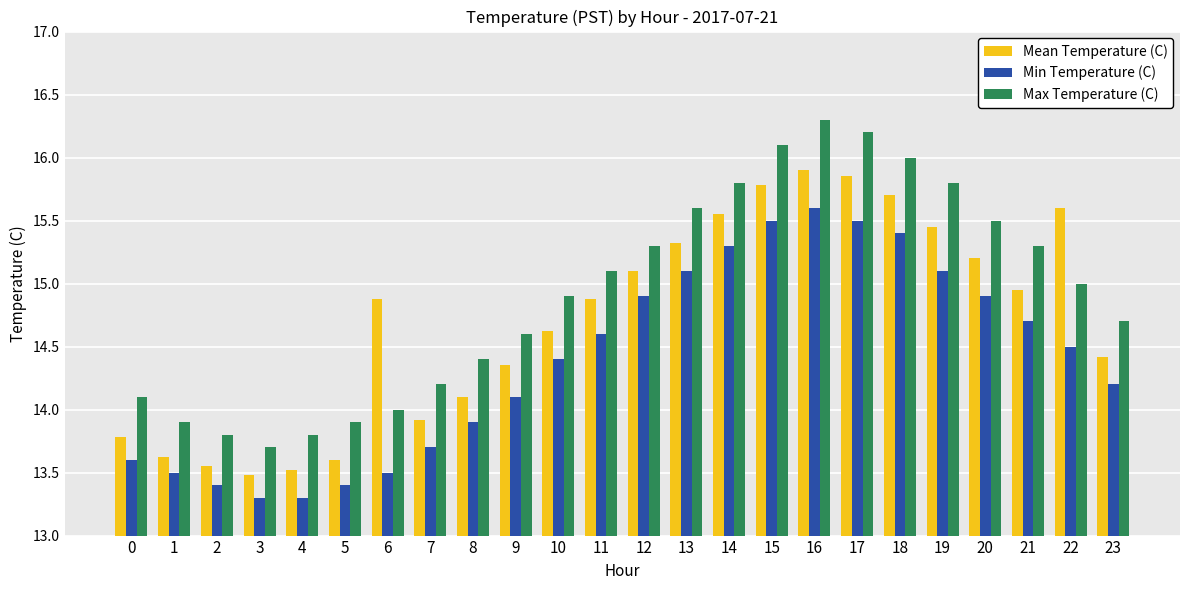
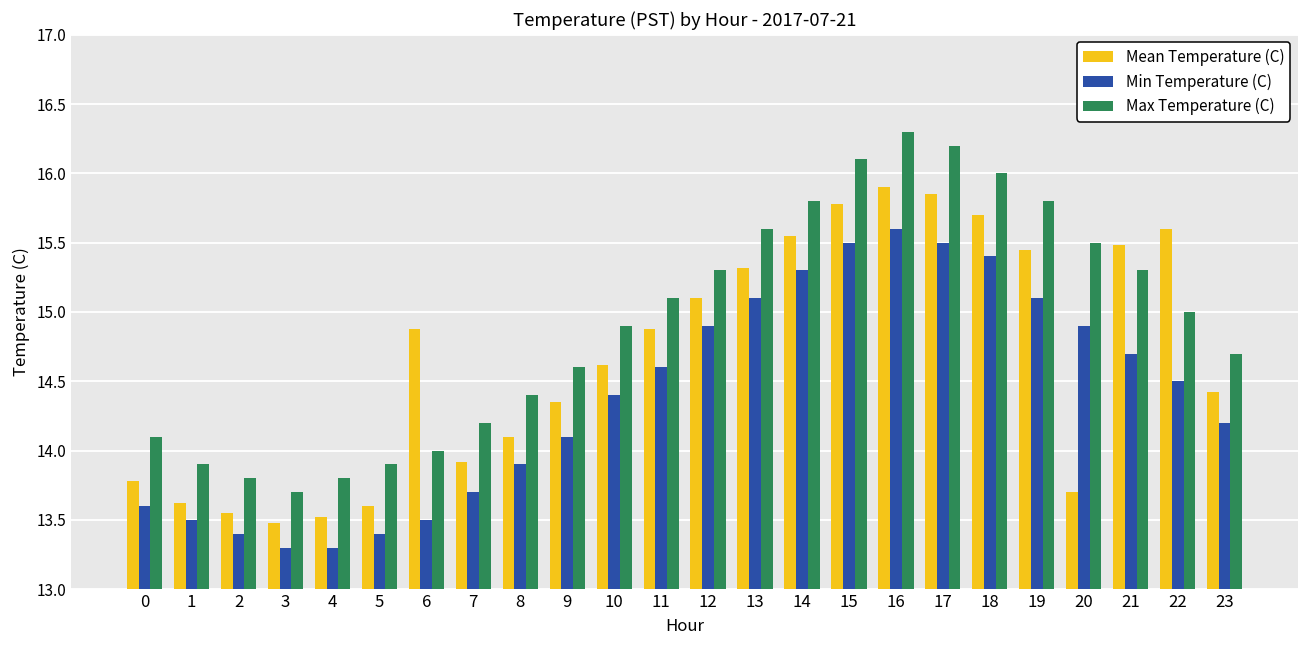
  {
    "Mean Temperature (C)": {
      "0": 13.78,
      "1": 13.62,
      "2": 13.55,
      "3": 13.48,
      "4": 13.52,
      "5": 13.60,
      "6": 14.88,
      "7": 13.92,
      "8": 14.10,
      "9": 14.35,
      "10": 14.62,
      "11": 14.88,
      "12": 15.10,
      "13": 15.32,
      "14": 15.55,
      "15": 15.78,
      "16": 15.90,
      "17": 15.85,
      "18": 15.70,
      "19": 15.45,
-     "20": 15.2,
-     "21": 14.95,
+     "20": 13.7,
+     "21": 15.48,
      "22": 15.60,
      "23": 14.42
    },
    "Min Temperature (C)": {
      "0": 13.60,
      "1": 13.50,
      "2": 13.40,
      "3": 13.30,
      "4": 13.30,
      "5": 13.40,
      "6": 13.50,
      "7": 13.70,
      "8": 13.90,
      "9": 14.10,
      "10": 14.40,
      "11": 14.60,
      "12": 14.90,
      "13": 15.10,
      "14": 15.30,
      "15": 15.50,
      "16": 15.60,
      "17": 15.50,
      "18": 15.40,
      "19": 15.10,
      "20": 14.90,
      "21": 14.70,
      "22": 14.50,
      "23": 14.20
    },
    "Max Temperature (C)": {
      "0": 14.10,
      "1": 13.90,
      "2": 13.80,
      "3": 13.70,
      "4": 13.80,
      "5": 13.90,
      "6": 14.00,
      "7": 14.20,
      "8": 14.40,
      "9": 14.60,
      "10": 14.90,
      "11": 15.10,
      "12": 15.30,
      "13": 15.60,
      "14": 15.80,
      "15": 16.10,
      "16": 16.30,
      "17": 16.20,
      "18": 16.00,
      "19": 15.80,
      "20": 15.50,
      "21": 15.30,
      "22": 15.00,
      "23": 14.70
    }
  }
